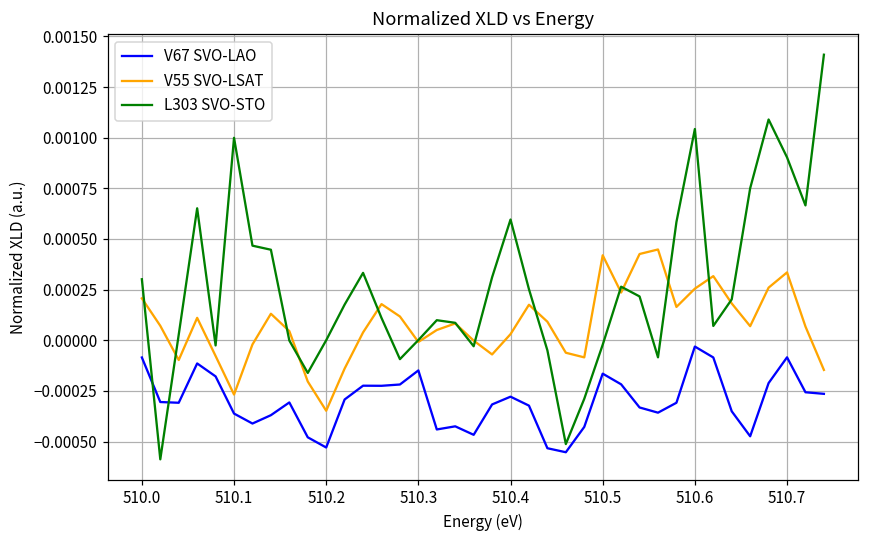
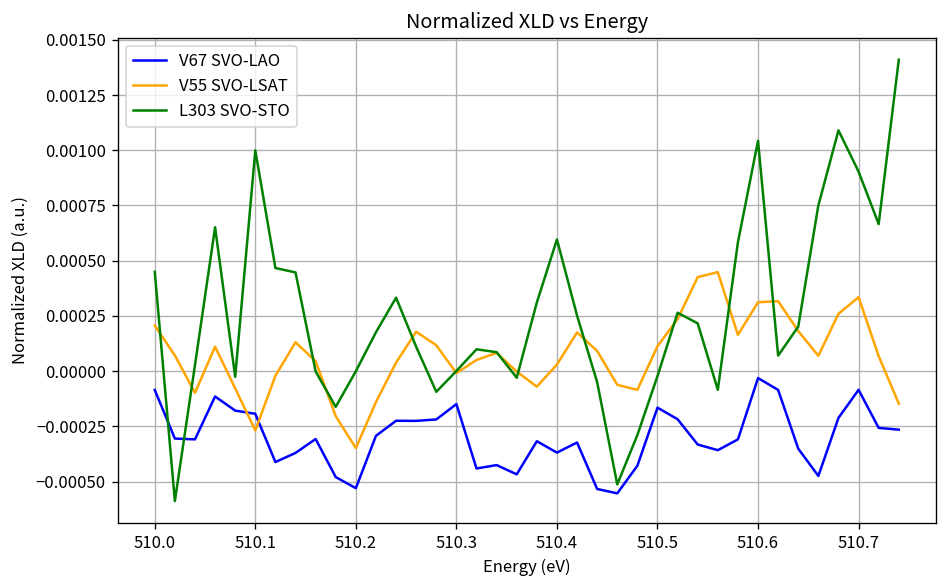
  {
    "V67 SVO-LAO": {
      "510.0": -0.00009,
-     "510.1": -0.00036,
+     "510.1": -0.00019,
      "510.2": -0.00053,
      "510.3": -0.00015,
-     "510.4": -0.00028,
+     "510.4": -0.00037,
      "510.5": -0.00016,
      "510.6": -0.00003,
      "510.7": -0.00008
    },
    "V55 SVO-LSAT": {
      "510.0": 0.00021,
      "510.1": -0.00027,
      "510.2": -0.00035,
      "510.4": 0.00003,
-     "510.5": 0.00042,
-     "510.6": 0.00025,
+     "510.5": 0.00011,
+     "510.6": 0.00031,
      "510.7": 0.00033
    },
    "L303 SVO-STO": {
-     "510.0": 0.00030,
+     "510.0": 0.00045,
      "510.1": 0.00100,
      "510.2": 0.00000,
      "510.4": 0.00060,
      "510.5": -0.00002,
      "510.6": 0.00104,
      "510.7": 0.00090
    }
  }
